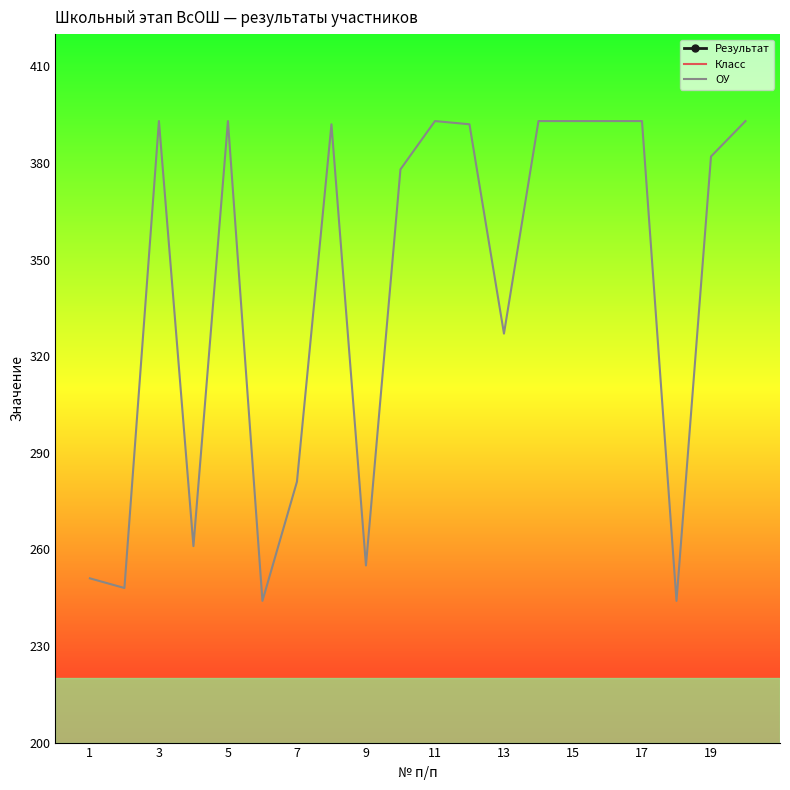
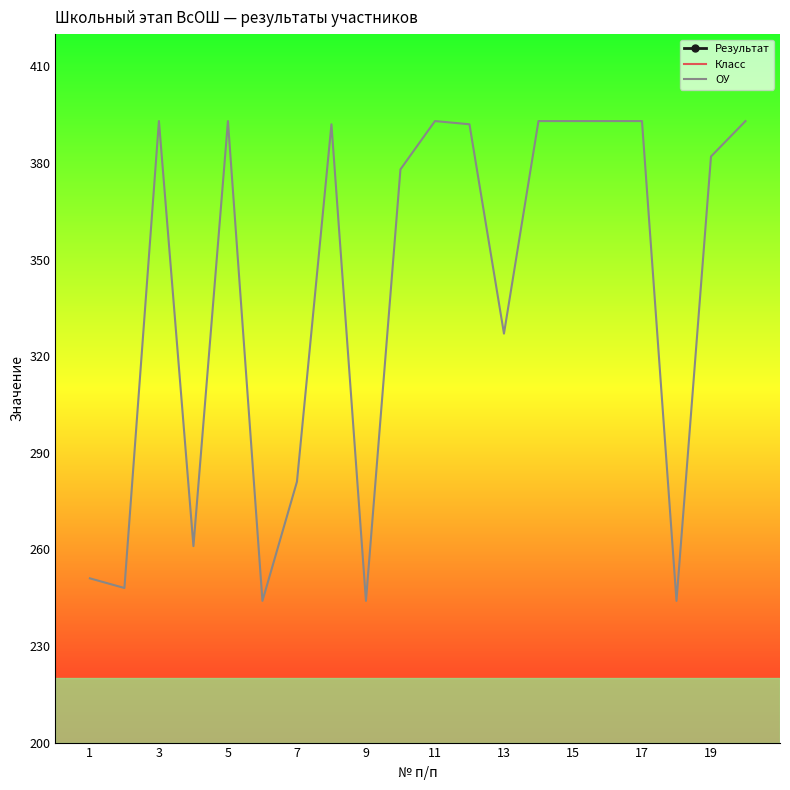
  {
    "ОУ": {
      "1": 251,
      "3": 393,
      "5": 393,
      "7": 281,
-     "9": 255,
+     "9": 244,
      "11": 393,
      "13": 327,
      "15": 393,
      "17": 393,
      "19": 382
    }
  }
